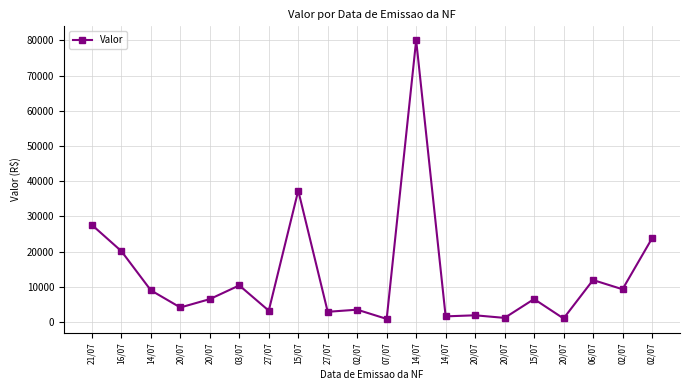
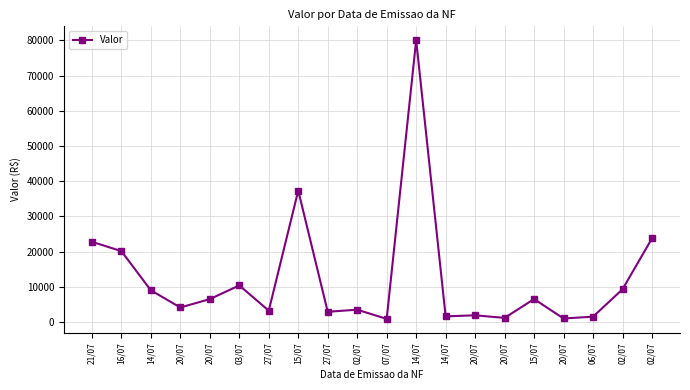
  {
-   "21/07": 28000,
+   "21/07": 23000,
    "16/07": 20000,
    "03/07": 10000,
    "07/07": 1000,
-   "06/07": 12000
+   "06/07": 2000
  }
